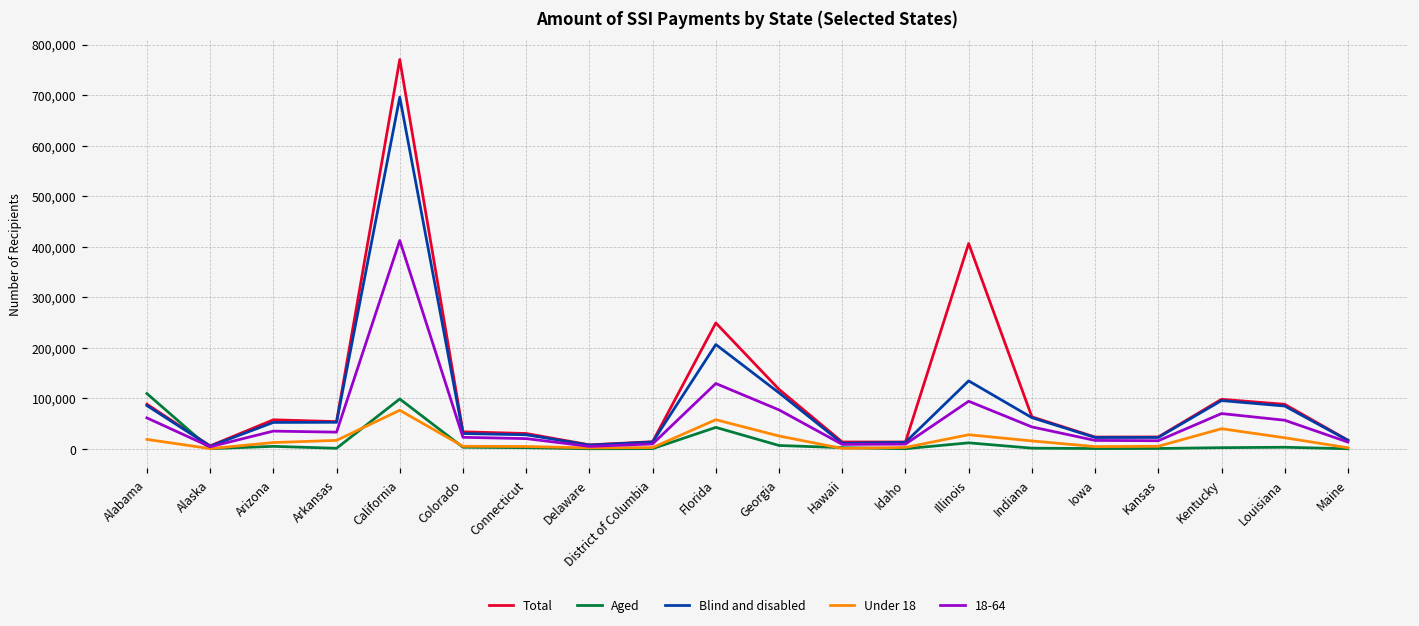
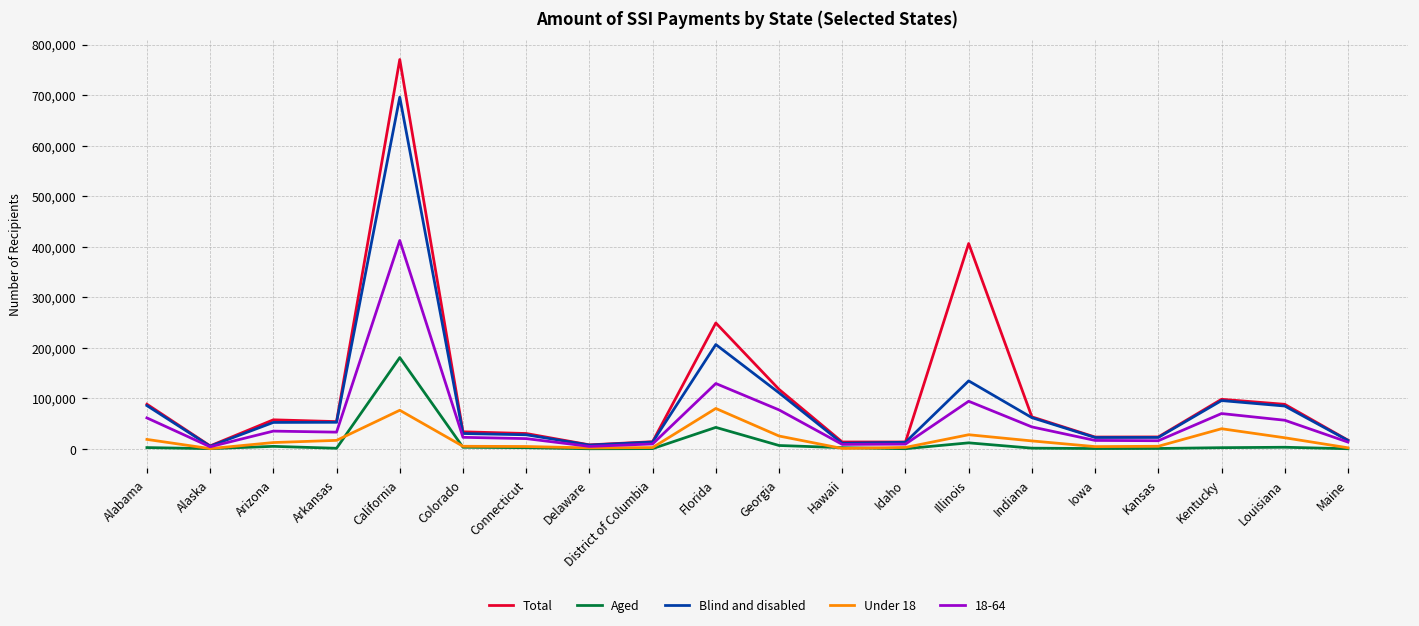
  {
    "Total": {
      "California": "770,000",
      "Florida": "250,000",
      "Georgia": "120,000",
      "Illinois": "410,000"
    },
    "Aged": {
-     "Alabama": "110,000",
+     "Alabama": "0",
      "Arizona": "10,000",
      "Arkansas": "0",
-     "California": "100,000",
+     "California": "180,000",
      "Florida": "40,000",
      "Georgia": "10,000",
      "Illinois": "10,000",
      "Indiana": "0",
      "Kentucky": "0",
      "Louisiana": "0"
    },
    "Blind and disabled": {
      "California": "700,000",
      "Florida": "210,000",
      "Georgia": "110,000",
      "Illinois": "130,000"
    },
    "Under 18": {
      "Alabama": "20,000",
      "Arizona": "10,000",
      "Arkansas": "20,000",
      "California": "80,000",
-     "Florida": "60,000",
+     "Florida": "80,000",
      "Georgia": "30,000",
      "Illinois": "30,000",
      "Indiana": "20,000",
      "Kentucky": "40,000",
      "Louisiana": "20,000"
    },
    "18-64": {
      "Alabama": "60,000",
      "Arizona": "40,000",
      "Arkansas": "30,000",
      "California": "410,000",
      "Colorado": "20,000",
      "Connecticut": "20,000",
      "Florida": "130,000",
      "Georgia": "80,000",
      "Illinois": "90,000",
      "Indiana": "40,000",
      "Iowa": "20,000",
      "Kansas": "20,000",
      "Kentucky": "70,000",
      "Louisiana": "60,000"
    }
  }
